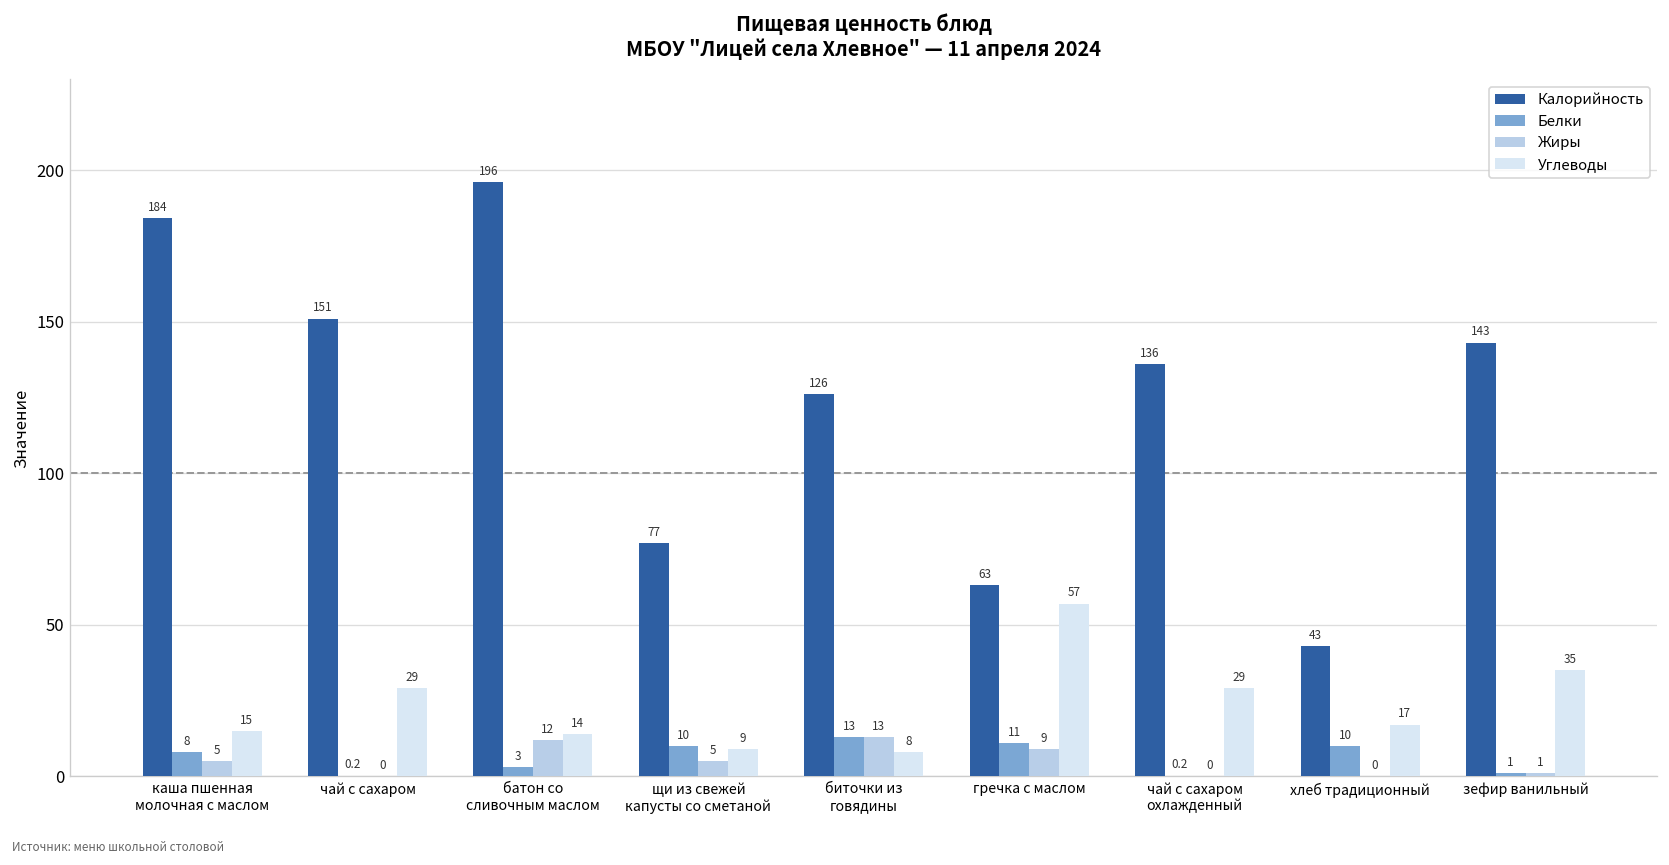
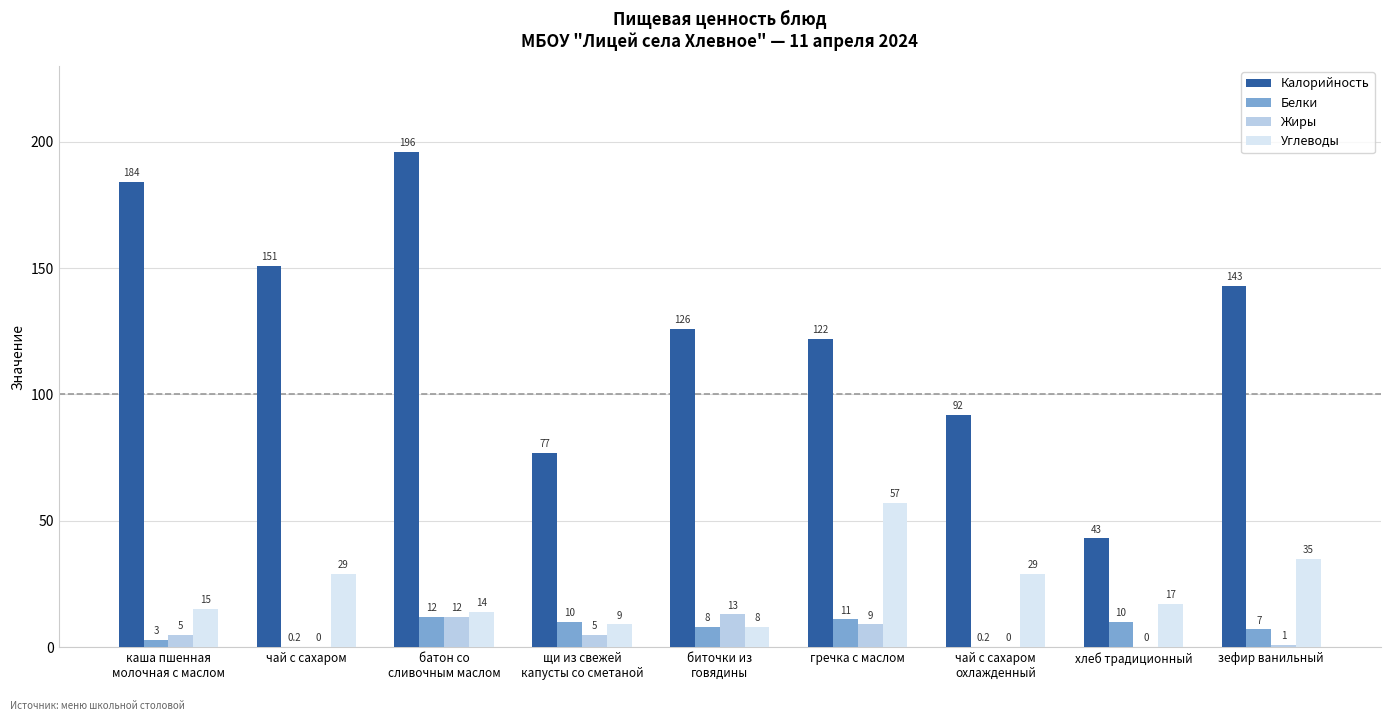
  {
    "Калорийность": {
      "каша пшенная молочная с маслом": 184,
      "чай с сахаром": 151,
      "батон со сливочным маслом": 196,
      "щи из свежей капусты со сметаной": 77,
      "биточки из говядины": 126,
-     "гречка с маслом": 63,
-     "чай с сахаром охлажденный": 136,
+     "гречка с маслом": 122,
+     "чай с сахаром охлажденный": 92,
      "хлеб традиционный": 43,
      "зефир ванильный": 143
    },
    "Белки": {
-     "каша пшенная молочная с маслом": 8,
+     "каша пшенная молочная с маслом": 3,
      "чай с сахаром": 0.2,
-     "батон со сливочным маслом": 3,
+     "батон со сливочным маслом": 12,
      "щи из свежей капусты со сметаной": 10,
-     "биточки из говядины": 13,
+     "биточки из говядины": 8,
      "гречка с маслом": 11,
      "чай с сахаром охлажденный": 0.2,
      "хлеб традиционный": 10,
-     "зефир ванильный": 1
+     "зефир ванильный": 7
    }
  }
